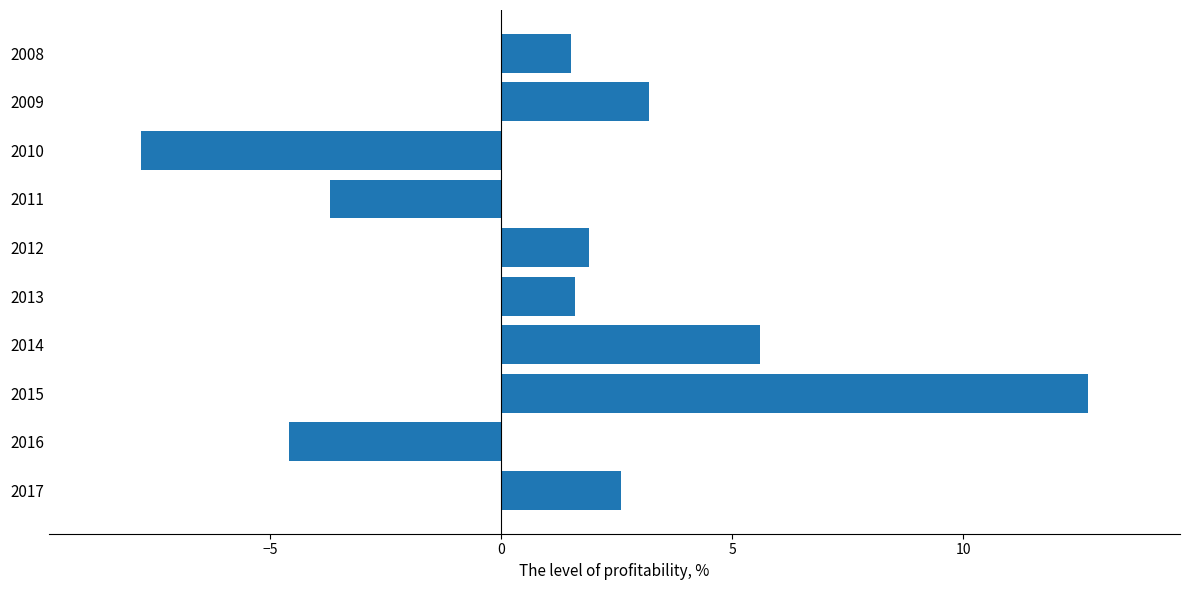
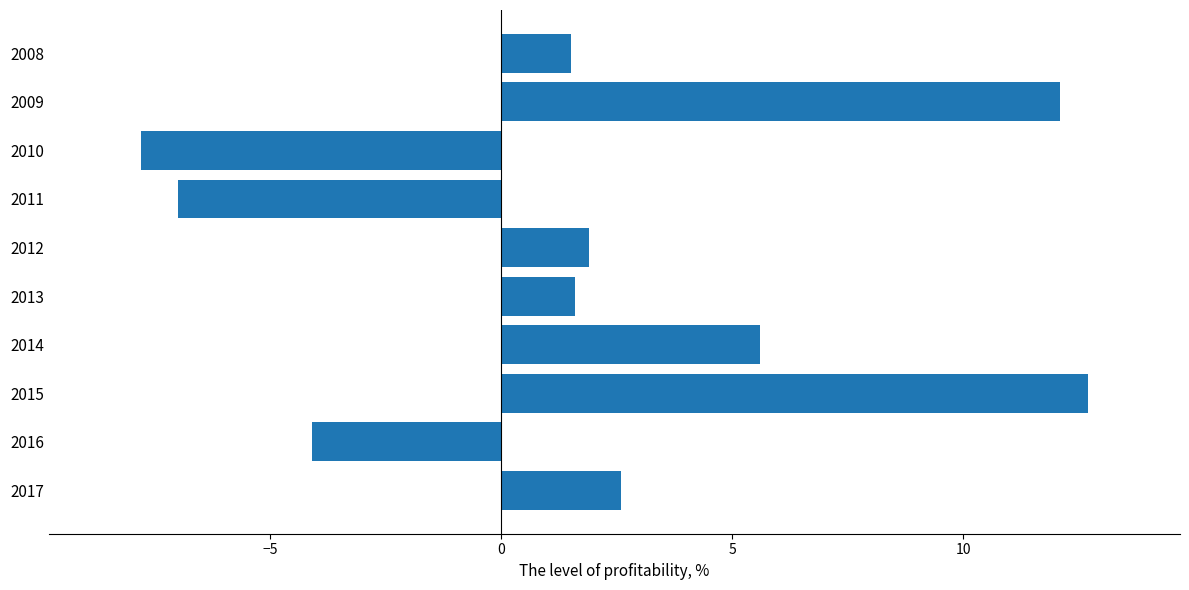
  {
    "2008": 1.5,
-   "2009": 3.2,
+   "2009": 12.1,
    "2010": -7.8,
-   "2011": -3.7,
+   "2011": -7.0,
    "2012": 1.9,
    "2013": 1.6,
    "2014": 5.6,
    "2015": 12.7,
-   "2016": -4.6,
+   "2016": -4.1,
    "2017": 2.6
  }
